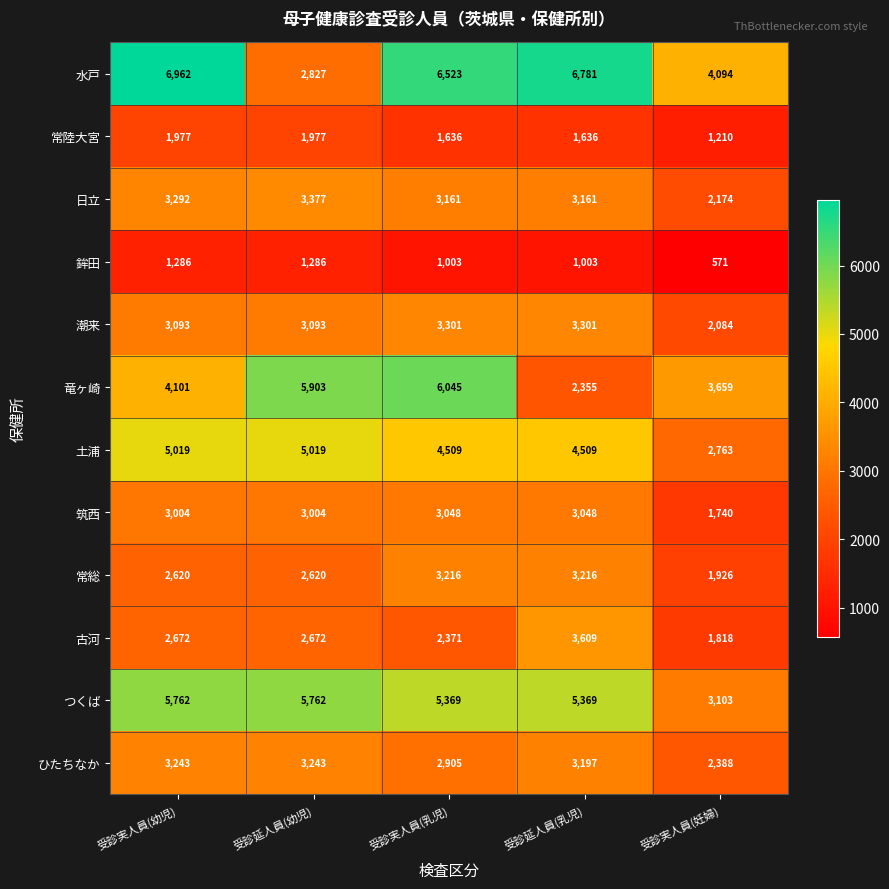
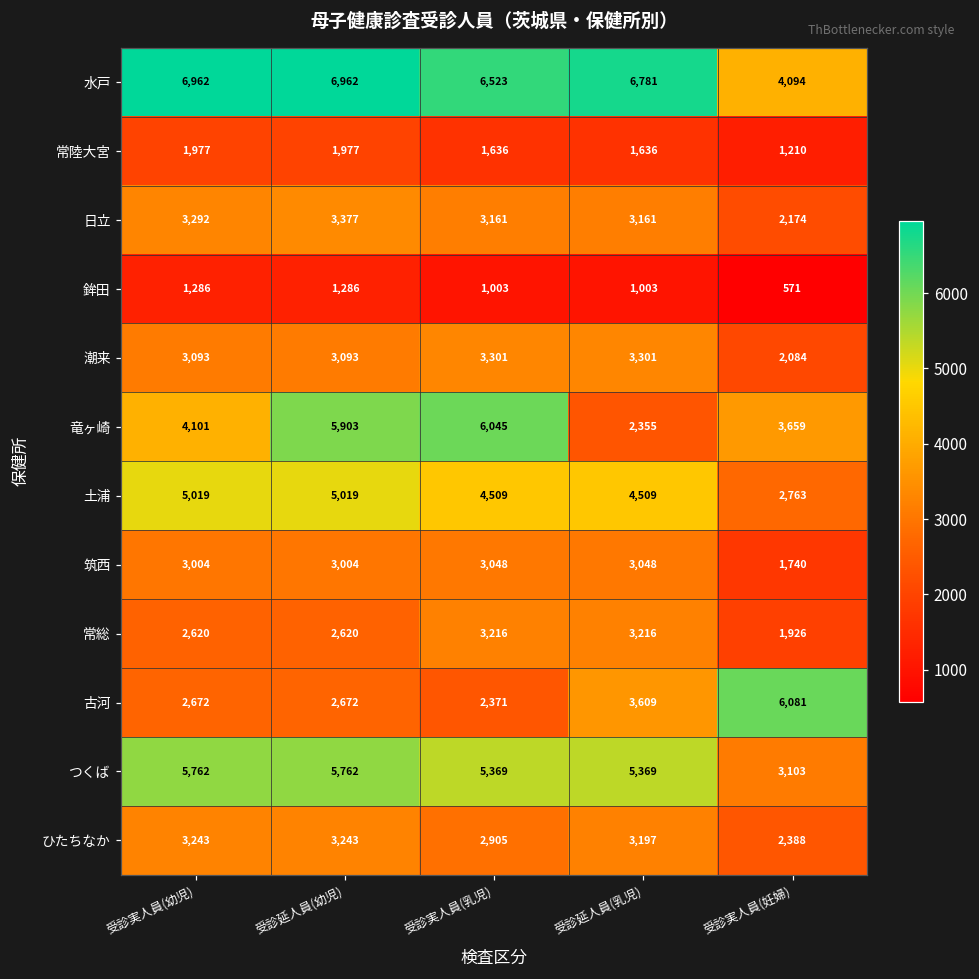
  {
    "水戸": {
      "受診実人員(幼児)": "6,962",
-     "受診延人員(幼児)": "2,827",
+     "受診延人員(幼児)": "6,962",
      "受診実人員(乳児)": "6,523",
      "受診延人員(乳児)": "6,781",
      "受診実人員(妊婦)": "4,094"
    },
    "常陸大宮": {
      "受診実人員(幼児)": "1,977",
      "受診延人員(幼児)": "1,977",
      "受診実人員(乳児)": "1,636",
      "受診延人員(乳児)": "1,636",
      "受診実人員(妊婦)": "1,210"
    },
    "日立": {
      "受診実人員(幼児)": "3,292",
      "受診延人員(幼児)": "3,377",
      "受診実人員(乳児)": "3,161",
      "受診延人員(乳児)": "3,161",
      "受診実人員(妊婦)": "2,174"
    },
    "鉾田": {
      "受診実人員(幼児)": "1,286",
      "受診延人員(幼児)": "1,286",
      "受診実人員(乳児)": "1,003",
      "受診延人員(乳児)": "1,003",
      "受診実人員(妊婦)": "571"
    },
    "潮来": {
      "受診実人員(幼児)": "3,093",
      "受診延人員(幼児)": "3,093",
      "受診実人員(乳児)": "3,301",
      "受診延人員(乳児)": "3,301",
      "受診実人員(妊婦)": "2,084"
    },
    "竜ヶ崎": {
      "受診実人員(幼児)": "4,101",
      "受診延人員(幼児)": "5,903",
      "受診実人員(乳児)": "6,045",
      "受診延人員(乳児)": "2,355",
      "受診実人員(妊婦)": "3,659"
    },
    "土浦": {
      "受診実人員(幼児)": "5,019",
      "受診延人員(幼児)": "5,019",
      "受診実人員(乳児)": "4,509",
      "受診延人員(乳児)": "4,509",
      "受診実人員(妊婦)": "2,763"
    },
    "筑西": {
      "受診実人員(幼児)": "3,004",
      "受診延人員(幼児)": "3,004",
      "受診実人員(乳児)": "3,048",
      "受診延人員(乳児)": "3,048",
      "受診実人員(妊婦)": "1,740"
    },
    "常総": {
      "受診実人員(幼児)": "2,620",
      "受診延人員(幼児)": "2,620",
      "受診実人員(乳児)": "3,216",
      "受診延人員(乳児)": "3,216",
      "受診実人員(妊婦)": "1,926"
    },
    "古河": {
      "受診実人員(幼児)": "2,672",
      "受診延人員(幼児)": "2,672",
      "受診実人員(乳児)": "2,371",
      "受診延人員(乳児)": "3,609",
-     "受診実人員(妊婦)": "1,818"
+     "受診実人員(妊婦)": "6,081"
    },
    "つくば": {
      "受診実人員(幼児)": "5,762",
      "受診延人員(幼児)": "5,762",
      "受診実人員(乳児)": "5,369",
      "受診延人員(乳児)": "5,369",
      "受診実人員(妊婦)": "3,103"
    },
    "ひたちなか": {
      "受診実人員(幼児)": "3,243",
      "受診延人員(幼児)": "3,243",
      "受診実人員(乳児)": "2,905",
      "受診延人員(乳児)": "3,197",
      "受診実人員(妊婦)": "2,388"
    }
  }
